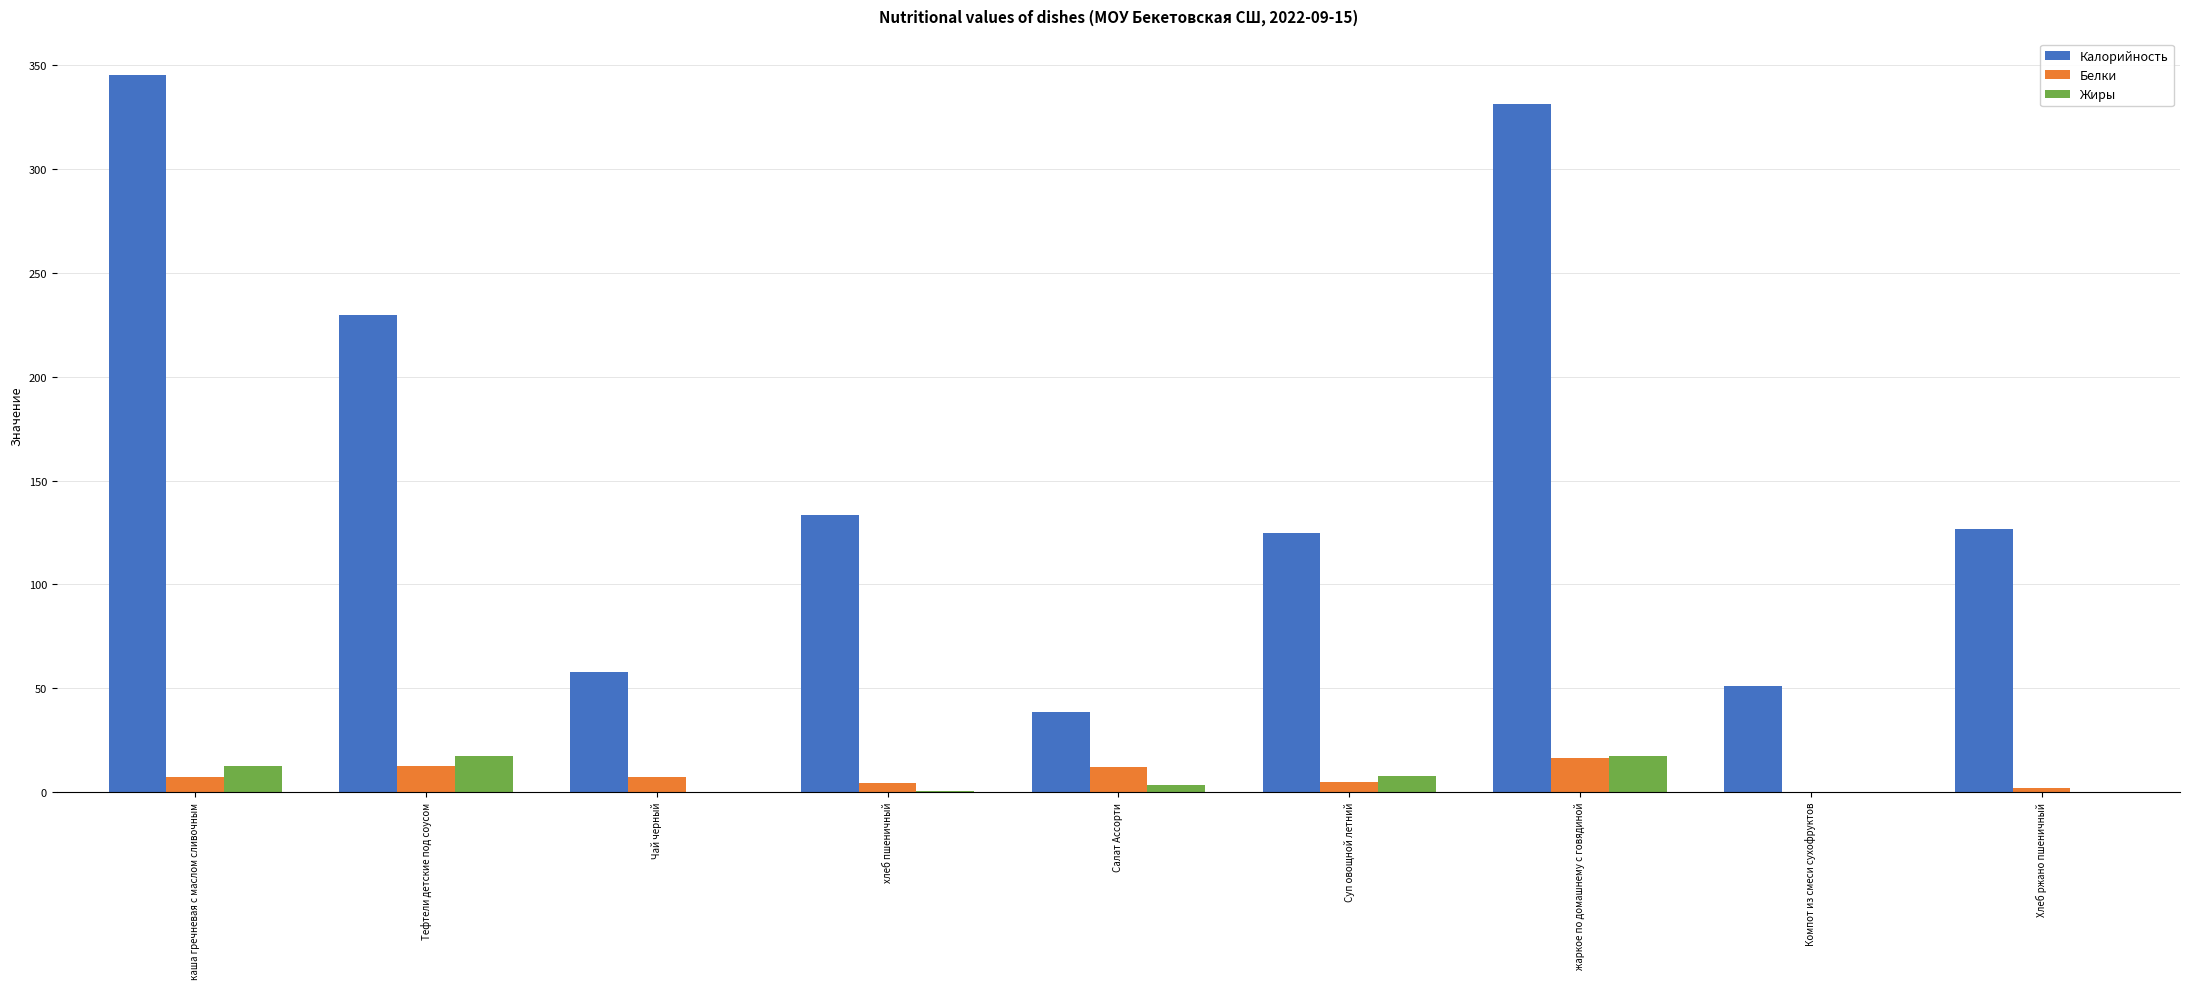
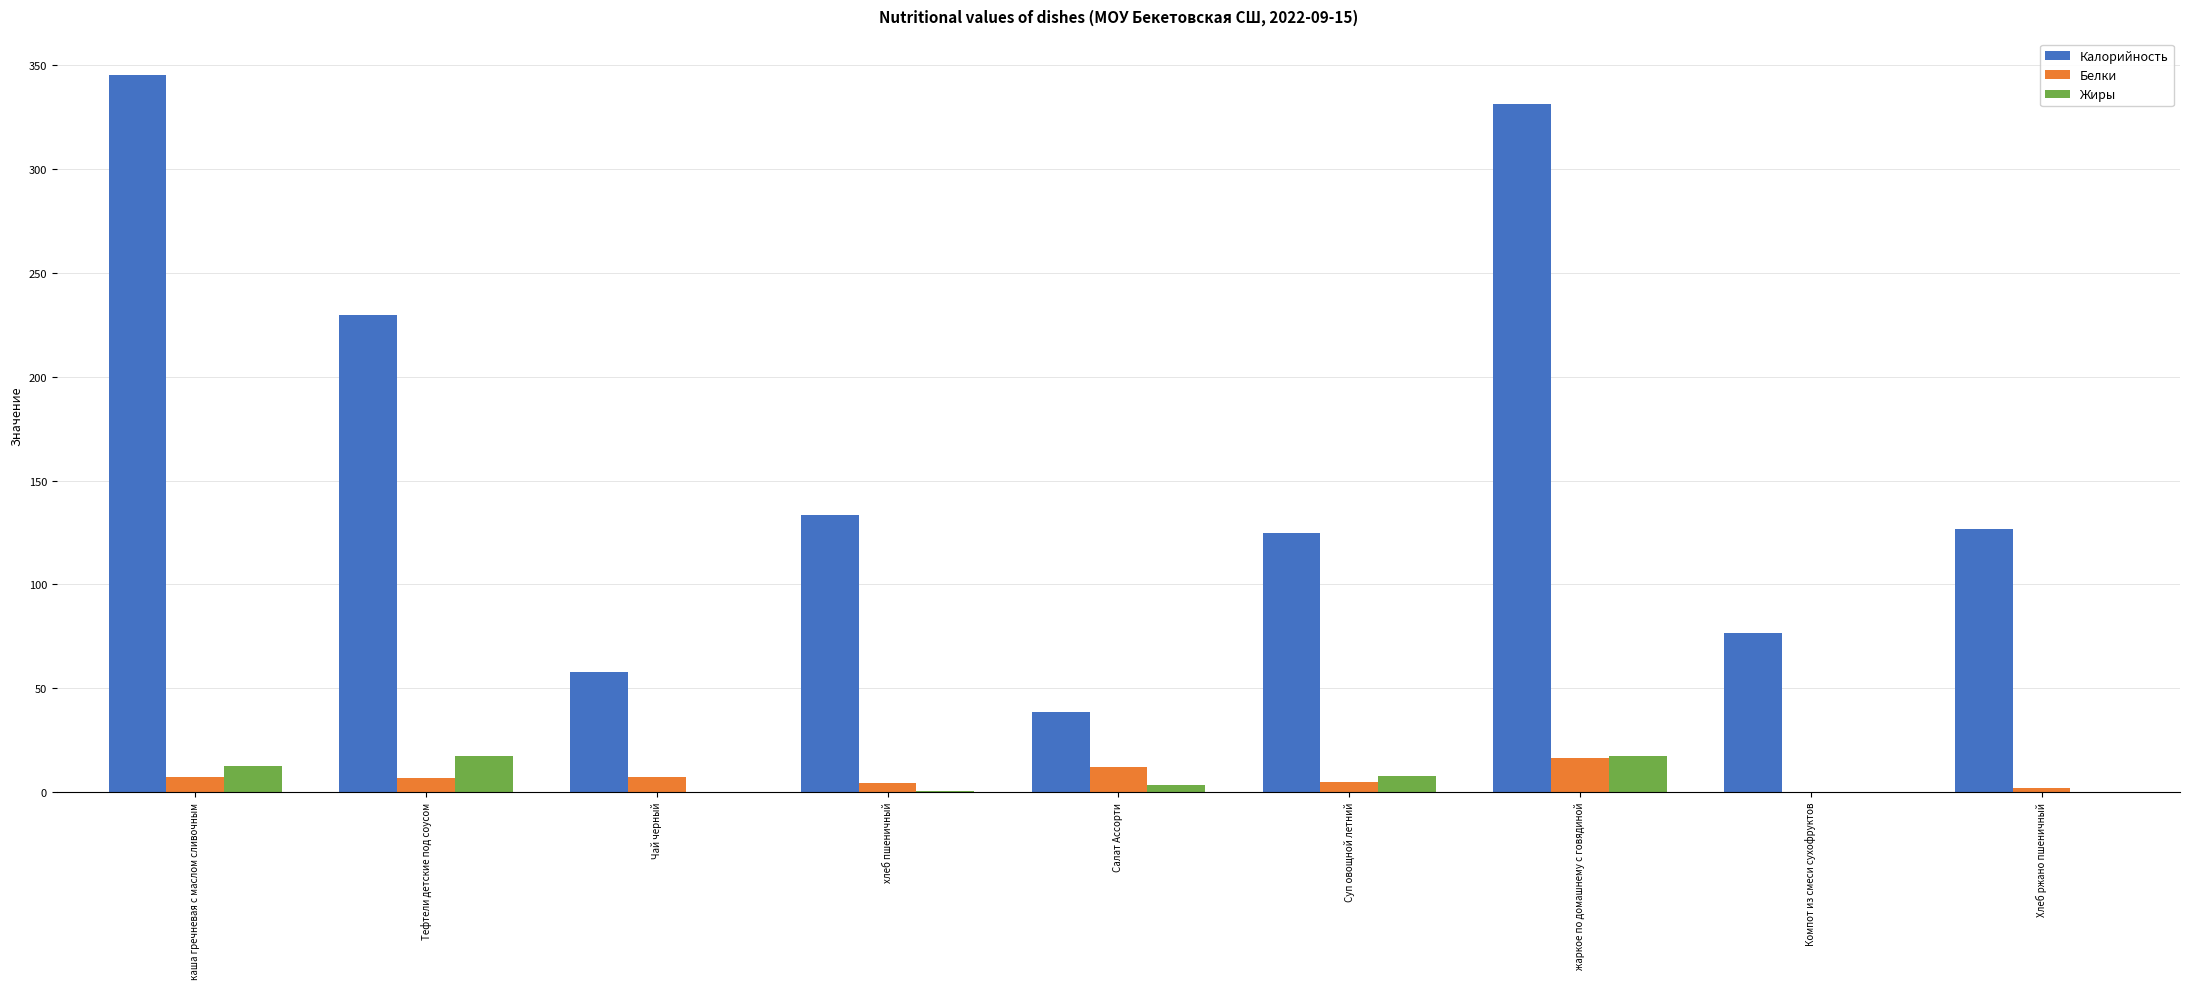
  {
    "Калорийность": {
      "каша гречневая с маслом сливочным": 345,
      "Тефтели детские под соусом": 230,
      "Чай черный": 58,
      "хлеб пшеничный": 133,
      "Салат Ассорти": 39,
      "Суп овощной летний": 125,
      "жаркое по домашнему с говядиной": 331,
-     "Компот из смеси сухофруктов": 51,
+     "Компот из смеси сухофруктов": 77,
      "Хлеб ржано пшеничный": 127
    },
    "Белки": {
      "каша гречневая с маслом сливочным": 7,
-     "Тефтели детские под соусом": 13,
+     "Тефтели детские под соусом": 7,
      "Чай черный": 7,
      "хлеб пшеничный": 5,
      "Салат Ассорти": 12,
      "Суп овощной летний": 5,
      "жаркое по домашнему с говядиной": 16,
      "Хлеб ржано пшеничный": 2
    },
    "Жиры": {
      "каша гречневая с маслом сливочным": 13,
      "Тефтели детские под соусом": 17,
      "Салат Ассорти": 3,
      "Суп овощной летний": 8,
      "жаркое по домашнему с говядиной": 17,
      "Компот из смеси сухофруктов": 0
    }
  }
